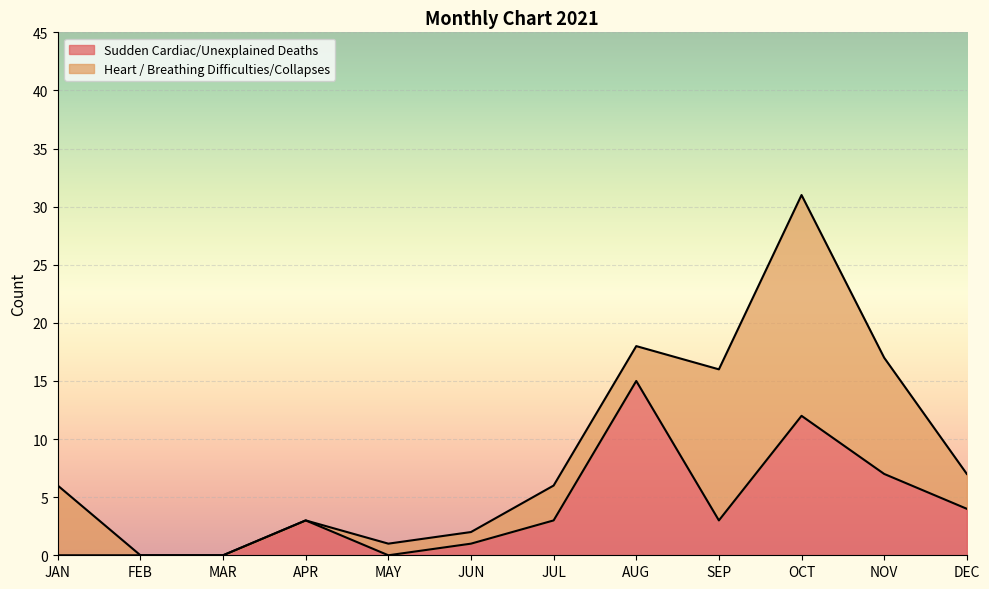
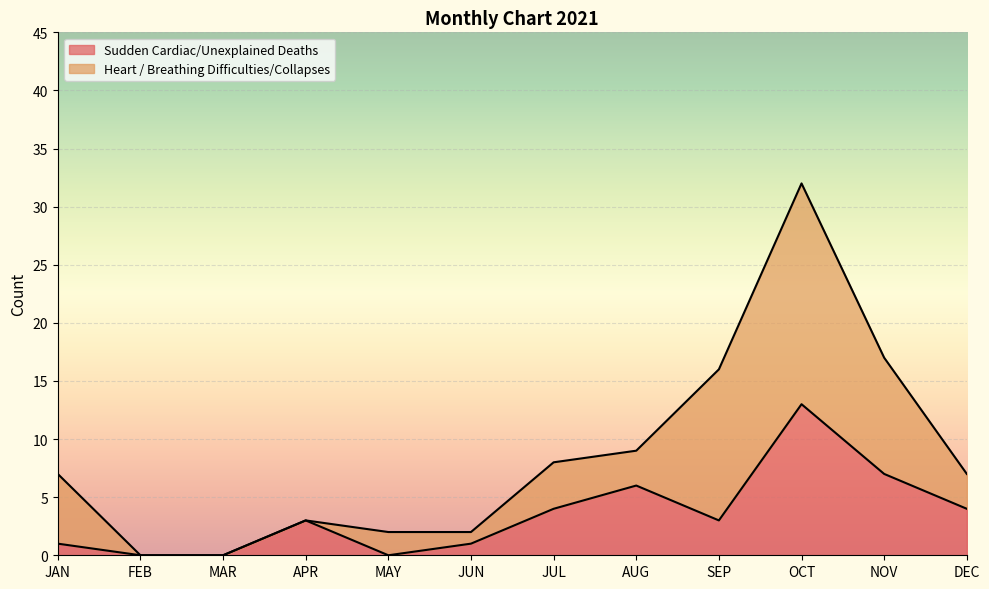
  {
    "Sudden Cardiac/Unexplained Deaths": {
-     "JAN": 0,
+     "JAN": 1,
      "MAY": 0,
      "JUN": 1,
-     "JUL": 3,
-     "AUG": 15,
+     "JUL": 4,
+     "AUG": 6,
      "SEP": 3,
-     "OCT": 12,
+     "OCT": 13,
      "NOV": 7,
      "DEC": 4
    },
    "Heart / Breathing Difficulties/Collapses": {
      "JAN": 6,
-     "MAY": 1,
+     "MAY": 2,
      "JUN": 1,
-     "JUL": 3,
+     "JUL": 4,
      "AUG": 3,
      "SEP": 13,
      "OCT": 19,
      "NOV": 10,
      "DEC": 3
    }
  }
